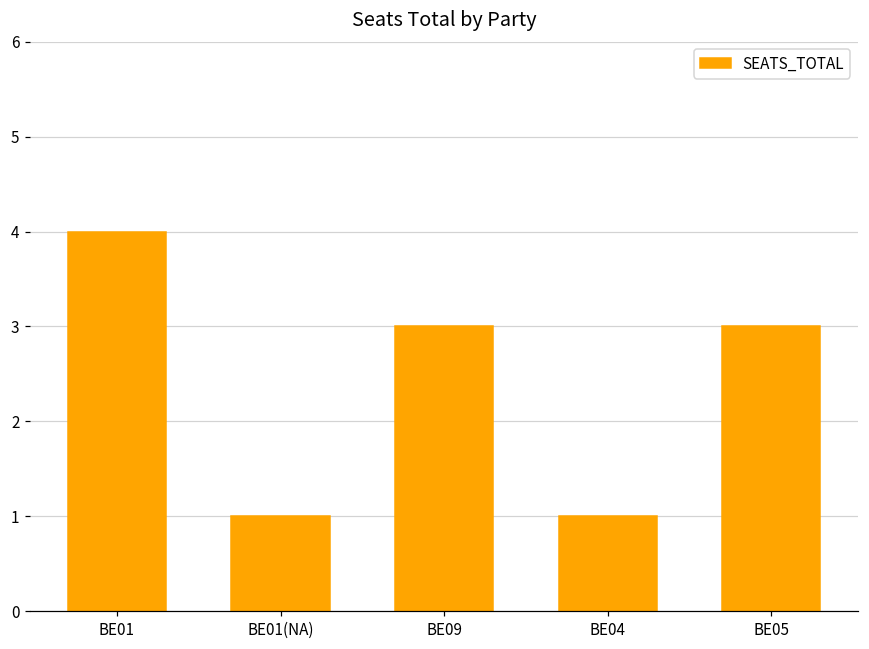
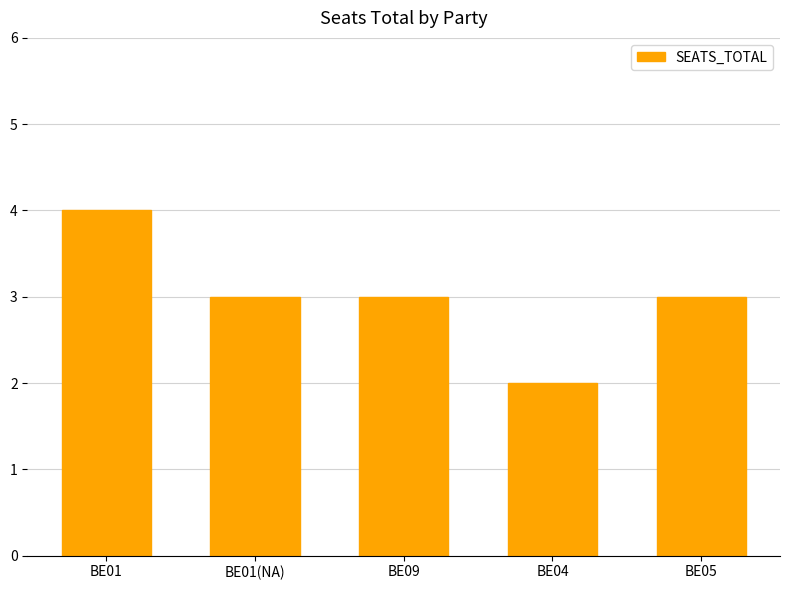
  {
    "BE01": 4,
-   "BE01(NA)": 1,
+   "BE01(NA)": 3,
    "BE09": 3,
-   "BE04": 1,
+   "BE04": 2,
    "BE05": 3
  }
